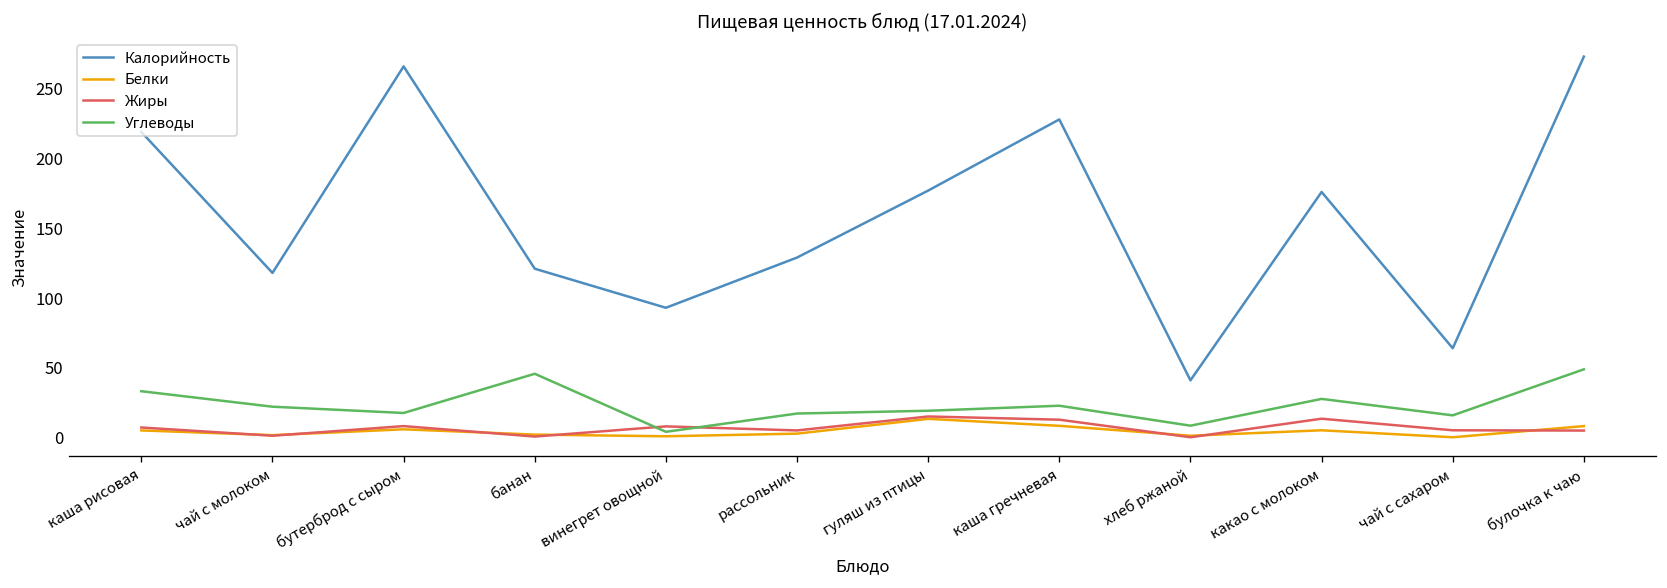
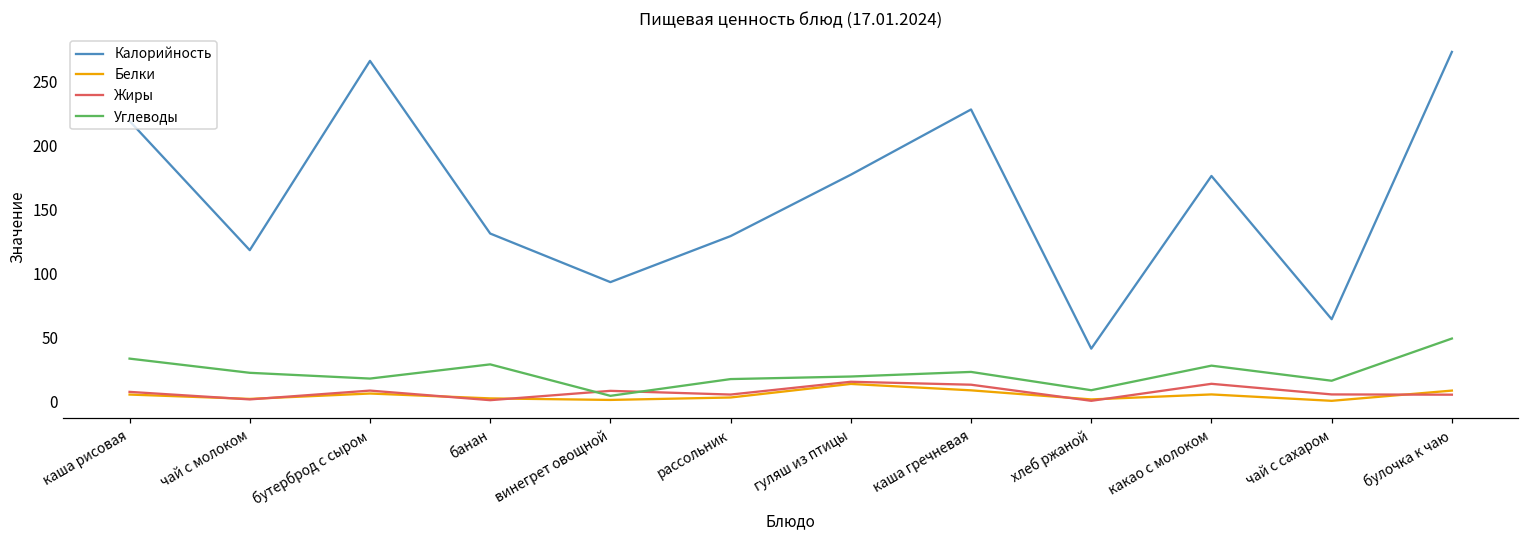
  {
    "Калорийность": {
      "чай с молоком": 118,
      "бутерброд с сыром": 266,
-     "банан": 121,
+     "банан": 131,
      "винегрет овощной": 93,
      "рассольник": 129,
      "гуляш из птицы": 177,
      "каша гречневая": 228,
      "хлеб ржаной": 41,
      "какао с молоком": 176,
      "чай с сахаром": 64,
      "булочка к чаю": 273
    },
    "Белки": {
      "бутерброд с сыром": 6,
      "винегрет овощной": 1,
      "рассольник": 3,
      "каша гречневая": 8,
      "какао с молоком": 5,
      "чай с сахаром": 0,
      "булочка к чаю": 8
    },
    "Жиры": {
      "бутерброд с сыром": 8,
      "винегрет овощной": 8,
      "рассольник": 5,
      "каша гречневая": 13,
      "какао с молоком": 14,
      "чай с сахаром": 5,
      "булочка к чаю": 5
    },
    "Углеводы": {
      "каша рисовая": 33,
      "чай с молоком": 22,
      "бутерброд с сыром": 18,
-     "банан": 46,
+     "банан": 29,
      "винегрет овощной": 4,
      "рассольник": 17,
      "гуляш из птицы": 19,
      "каша гречневая": 23,
      "хлеб ржаной": 9,
      "какао с молоком": 28,
      "чай с сахаром": 16,
      "булочка к чаю": 49
    }
  }
